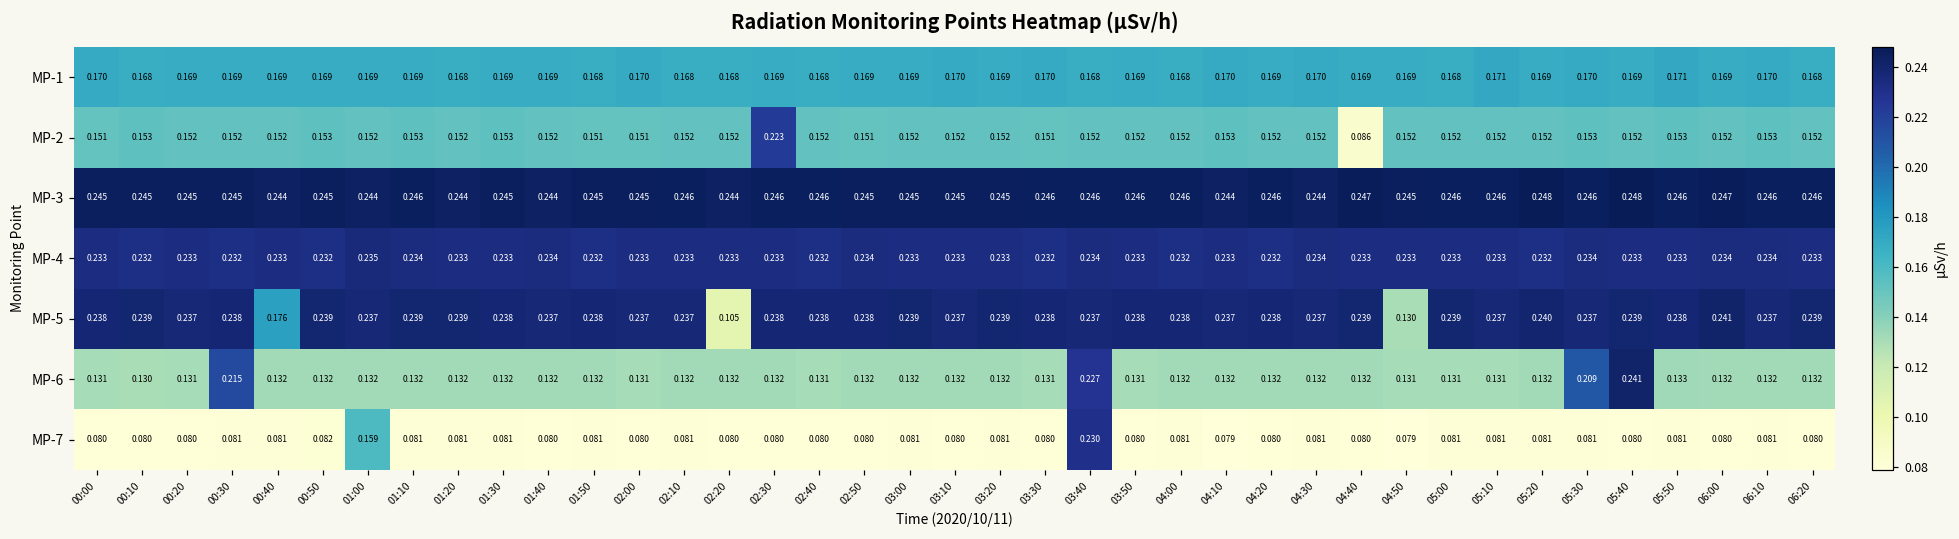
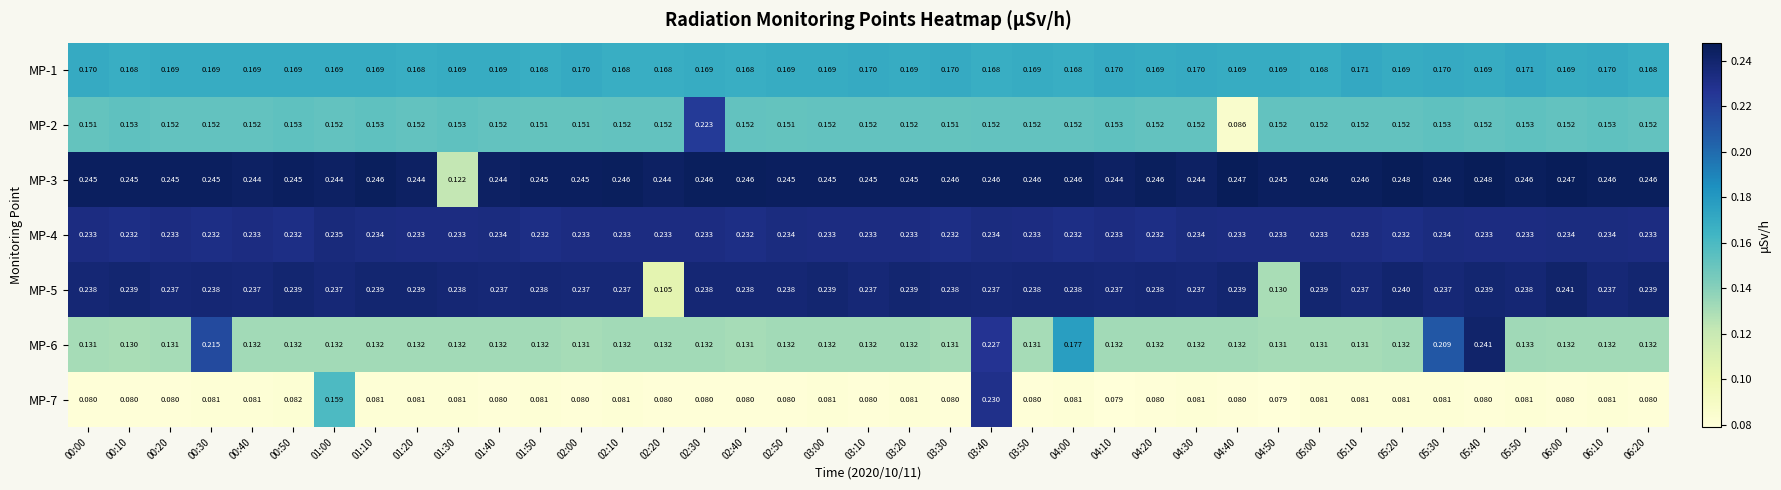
  {
    "MP-3": {
      "00:00": 0.245,
      "00:10": 0.245,
      "00:20": 0.245,
      "00:30": 0.245,
      "00:40": 0.244,
      "00:50": 0.245,
      "01:00": 0.244,
      "01:10": 0.246,
      "01:20": 0.244,
-     "01:30": 0.245,
+     "01:30": 0.122,
      "01:40": 0.244,
      "01:50": 0.245,
      "02:00": 0.245,
      "02:10": 0.246,
      "02:20": 0.244,
      "02:30": 0.246,
      "02:40": 0.246,
      "02:50": 0.245,
      "03:00": 0.245,
      "03:10": 0.245,
      "03:20": 0.245,
      "03:30": 0.246,
      "03:40": 0.246,
      "03:50": 0.246,
      "04:00": 0.246,
      "04:10": 0.244,
      "04:20": 0.246,
      "04:30": 0.244,
      "04:40": 0.247,
      "04:50": 0.245,
      "05:00": 0.246,
      "05:10": 0.246,
      "05:20": 0.248,
      "05:30": 0.246,
      "05:40": 0.248,
      "05:50": 0.246,
      "06:00": 0.247,
      "06:10": 0.246,
      "06:20": 0.246
    },
    "MP-5": {
      "00:00": 0.238,
      "00:10": 0.239,
      "00:20": 0.237,
      "00:30": 0.238,
-     "00:40": 0.176,
+     "00:40": 0.237,
      "00:50": 0.239,
      "01:00": 0.237,
      "01:10": 0.239,
      "01:20": 0.239,
      "01:30": 0.238,
      "01:40": 0.237,
      "01:50": 0.238,
      "02:00": 0.237,
      "02:10": 0.237,
      "02:20": 0.105,
      "02:30": 0.238,
      "02:40": 0.238,
      "02:50": 0.238,
      "03:00": 0.239,
      "03:10": 0.237,
      "03:20": 0.239,
      "03:30": 0.238,
      "03:40": 0.237,
      "03:50": 0.238,
      "04:00": 0.238,
      "04:10": 0.237,
      "04:20": 0.238,
      "04:30": 0.237,
      "04:40": 0.239,
      "04:50": 0.130,
      "05:00": 0.239,
      "05:10": 0.237,
      "05:20": 0.240,
      "05:30": 0.237,
      "05:40": 0.239,
      "05:50": 0.238,
      "06:00": 0.241,
      "06:10": 0.237,
      "06:20": 0.239
    },
    "MP-6": {
      "00:00": 0.131,
      "00:10": 0.130,
      "00:20": 0.131,
      "00:30": 0.215,
      "00:40": 0.132,
      "00:50": 0.132,
      "01:00": 0.132,
      "01:10": 0.132,
      "01:20": 0.132,
      "01:30": 0.132,
      "01:40": 0.132,
      "01:50": 0.132,
      "02:00": 0.131,
      "02:10": 0.132,
      "02:20": 0.132,
      "02:30": 0.132,
      "02:40": 0.131,
      "02:50": 0.132,
      "03:00": 0.132,
      "03:10": 0.132,
      "03:20": 0.132,
      "03:30": 0.131,
      "03:40": 0.227,
      "03:50": 0.131,
-     "04:00": 0.132,
+     "04:00": 0.177,
      "04:10": 0.132,
      "04:20": 0.132,
      "04:30": 0.132,
      "04:40": 0.132,
      "04:50": 0.131,
      "05:00": 0.131,
      "05:10": 0.131,
      "05:20": 0.132,
      "05:30": 0.209,
      "05:40": 0.241,
      "05:50": 0.133,
      "06:00": 0.132,
      "06:10": 0.132,
      "06:20": 0.132
    }
  }
